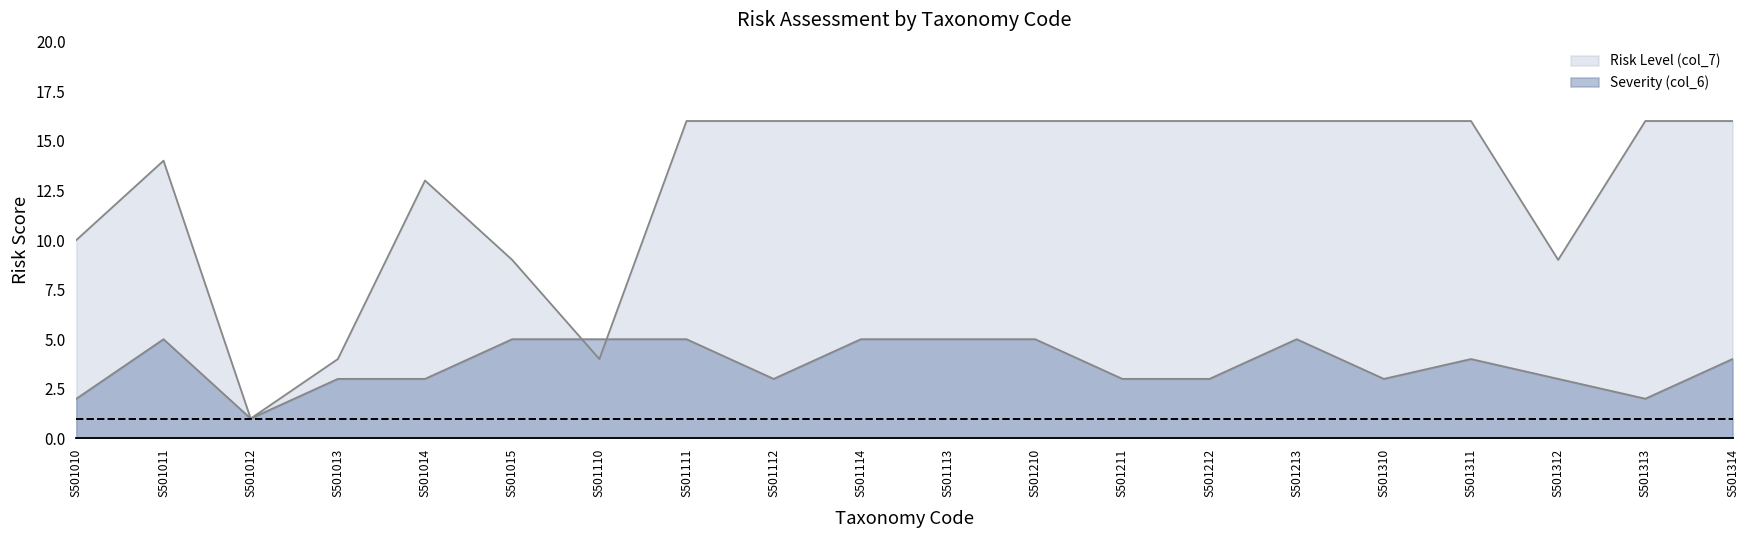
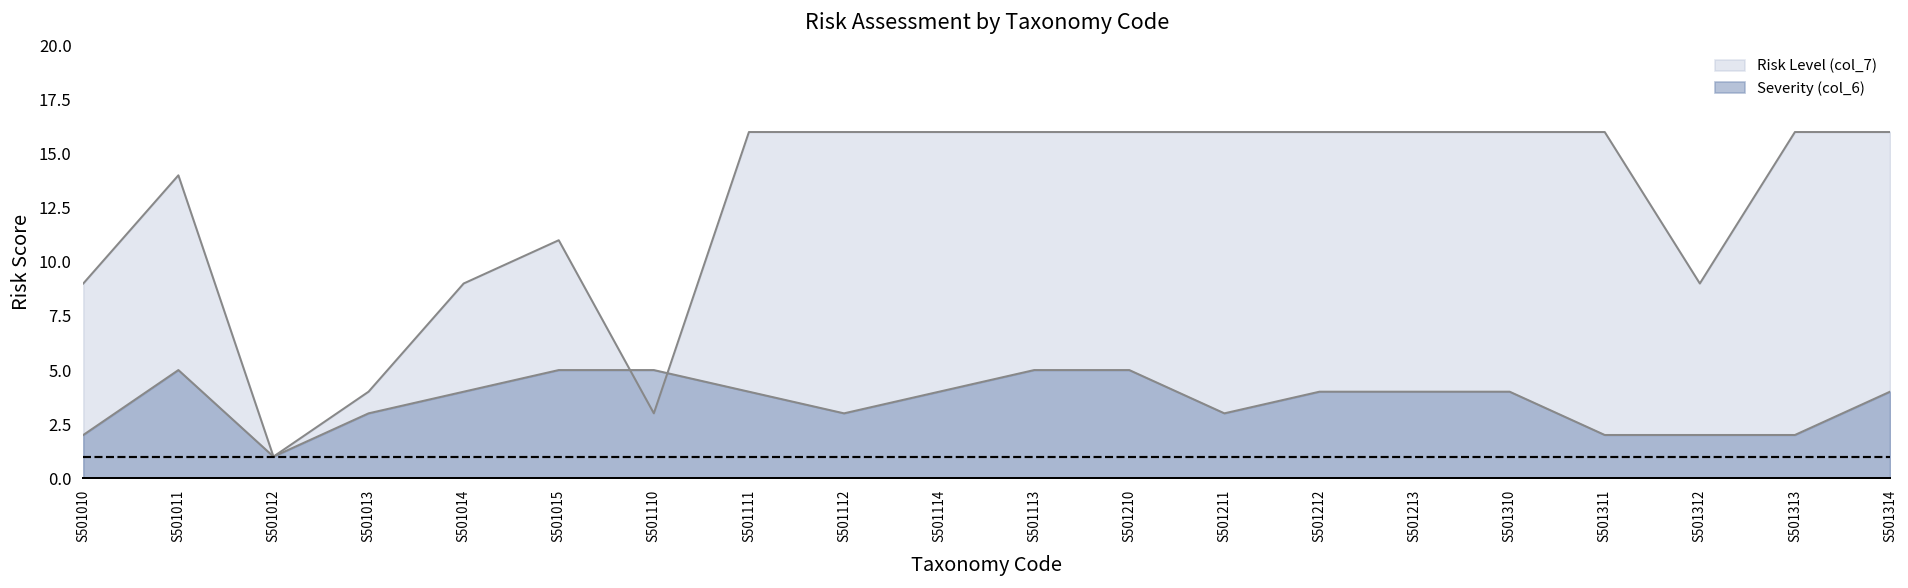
  {
    "Risk Level (col_7)": {
-     "S501010": 10,
+     "S501010": 9,
      "S501011": 14,
      "S501013": 4,
-     "S501014": 13,
-     "S501015": 9,
-     "S501110": 4,
+     "S501014": 9,
+     "S501015": 11,
+     "S501110": 3,
      "S501111": 16,
      "S501112": 16,
      "S501114": 16,
      "S501113": 16,
      "S501210": 16,
      "S501211": 16,
      "S501212": 16,
      "S501213": 16,
      "S501310": 16,
      "S501311": 16,
      "S501312": 9,
      "S501313": 16,
      "S501314": 16
    },
    "Severity (col_6)": {
      "S501010": 2,
      "S501011": 5,
      "S501013": 3,
-     "S501014": 3,
+     "S501014": 4,
      "S501015": 5,
      "S501110": 5,
-     "S501111": 5,
+     "S501111": 4,
      "S501112": 3,
-     "S501114": 5,
+     "S501114": 4,
      "S501113": 5,
      "S501210": 5,
      "S501211": 3,
-     "S501212": 3,
-     "S501213": 5,
-     "S501310": 3,
-     "S501311": 4,
-     "S501312": 3,
+     "S501212": 4,
+     "S501213": 4,
+     "S501310": 4,
+     "S501311": 2,
+     "S501312": 2,
      "S501313": 2,
      "S501314": 4
    }
  }
